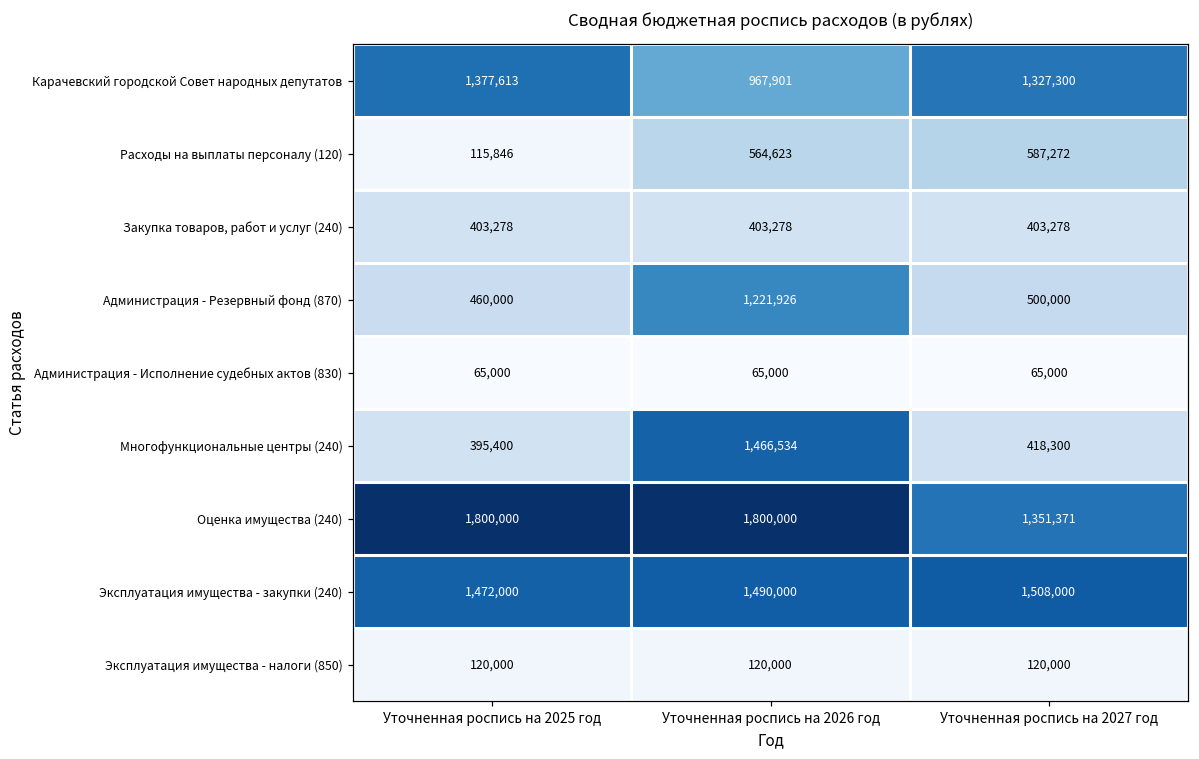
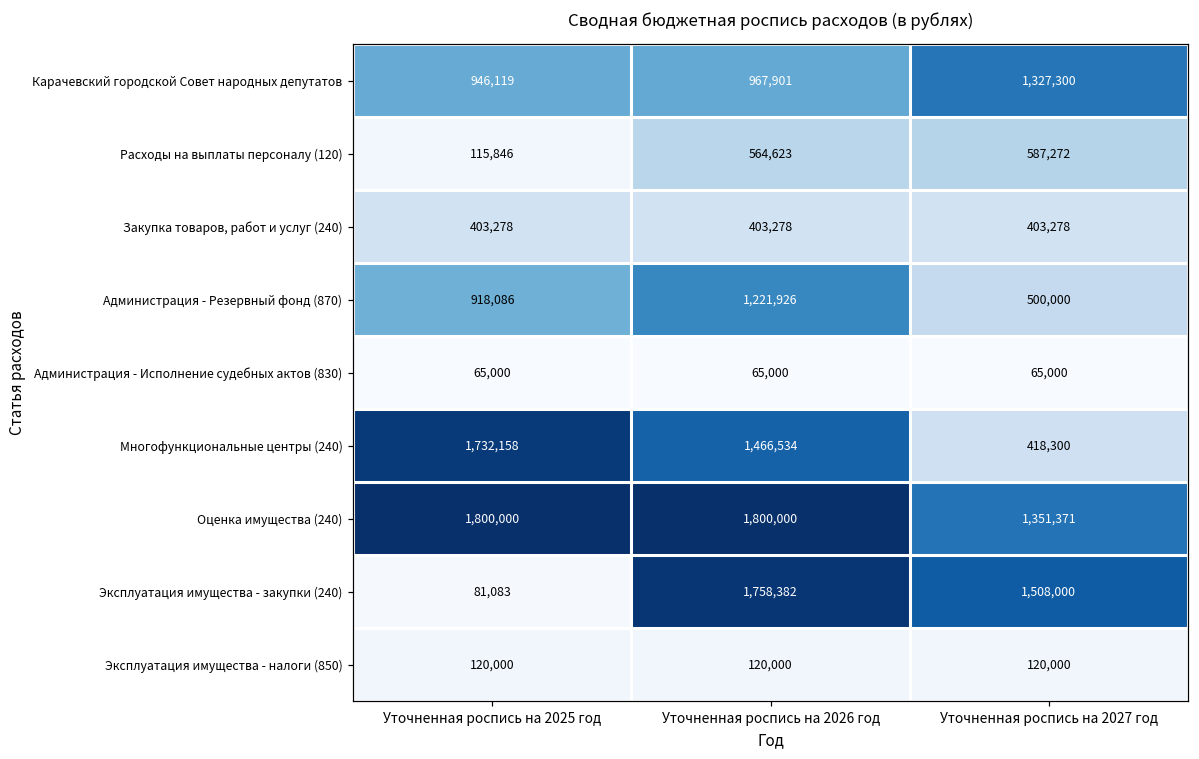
  {
    "Карачевский городской Совет народных депутатов": {
-     "Уточненная роспись на 2025 год": "1,377,613",
+     "Уточненная роспись на 2025 год": "946,119",
      "Уточненная роспись на 2026 год": "967,901",
      "Уточненная роспись на 2027 год": "1,327,300"
    },
    "Расходы на выплаты персоналу (120)": {
      "Уточненная роспись на 2025 год": "115,846",
      "Уточненная роспись на 2026 год": "564,623",
      "Уточненная роспись на 2027 год": "587,272"
    },
    "Закупка товаров, работ и услуг (240)": {
      "Уточненная роспись на 2025 год": "403,278",
      "Уточненная роспись на 2026 год": "403,278",
      "Уточненная роспись на 2027 год": "403,278"
    },
    "Администрация - Резервный фонд (870)": {
-     "Уточненная роспись на 2025 год": "460,000",
+     "Уточненная роспись на 2025 год": "918,086",
      "Уточненная роспись на 2026 год": "1,221,926",
      "Уточненная роспись на 2027 год": "500,000"
    },
    "Администрация - Исполнение судебных актов (830)": {
      "Уточненная роспись на 2025 год": "65,000",
      "Уточненная роспись на 2026 год": "65,000",
      "Уточненная роспись на 2027 год": "65,000"
    },
    "Многофункциональные центры (240)": {
-     "Уточненная роспись на 2025 год": "395,400",
+     "Уточненная роспись на 2025 год": "1,732,158",
      "Уточненная роспись на 2026 год": "1,466,534",
      "Уточненная роспись на 2027 год": "418,300"
    },
    "Оценка имущества (240)": {
      "Уточненная роспись на 2025 год": "1,800,000",
      "Уточненная роспись на 2026 год": "1,800,000",
      "Уточненная роспись на 2027 год": "1,351,371"
    },
    "Эксплуатация имущества - закупки (240)": {
-     "Уточненная роспись на 2025 год": "1,472,000",
-     "Уточненная роспись на 2026 год": "1,490,000",
+     "Уточненная роспись на 2025 год": "81,083",
+     "Уточненная роспись на 2026 год": "1,758,382",
      "Уточненная роспись на 2027 год": "1,508,000"
    },
    "Эксплуатация имущества - налоги (850)": {
      "Уточненная роспись на 2025 год": "120,000",
      "Уточненная роспись на 2026 год": "120,000",
      "Уточненная роспись на 2027 год": "120,000"
    }
  }
